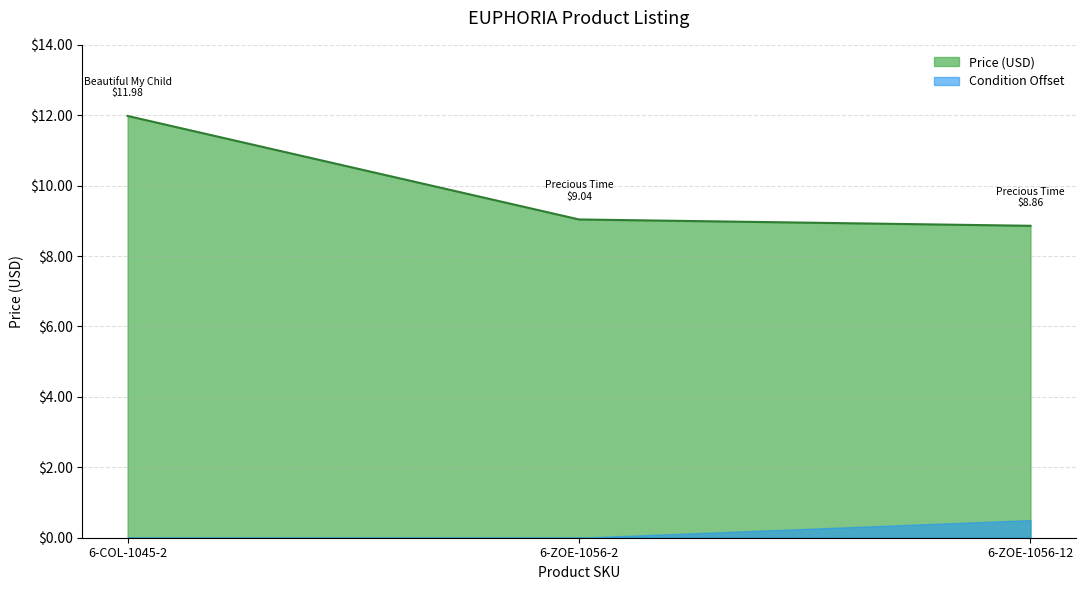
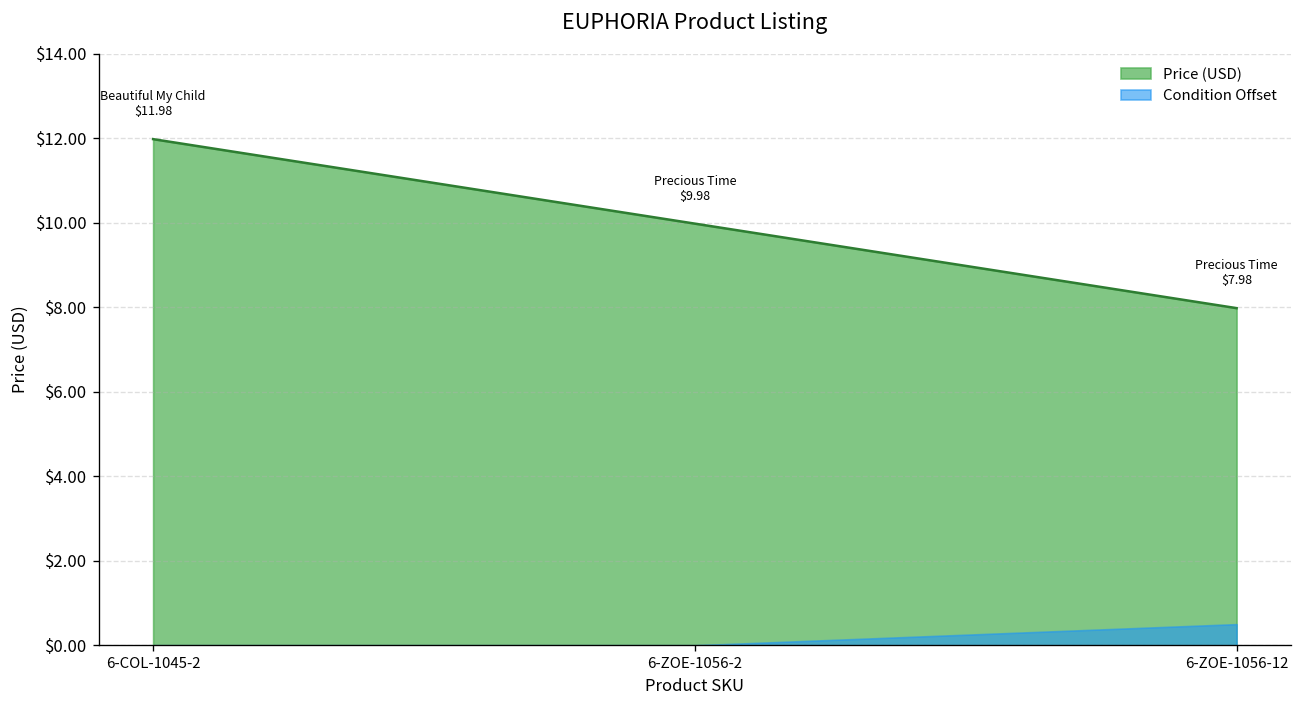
  {
    "Price (USD)": {
      "6-COL-1045-2": "$11.98",
-     "6-ZOE-1056-2": "$9.04",
-     "6-ZOE-1056-12": "$8.86"
+     "6-ZOE-1056-2": "$9.98",
+     "6-ZOE-1056-12": "$7.98"
    }
  }
